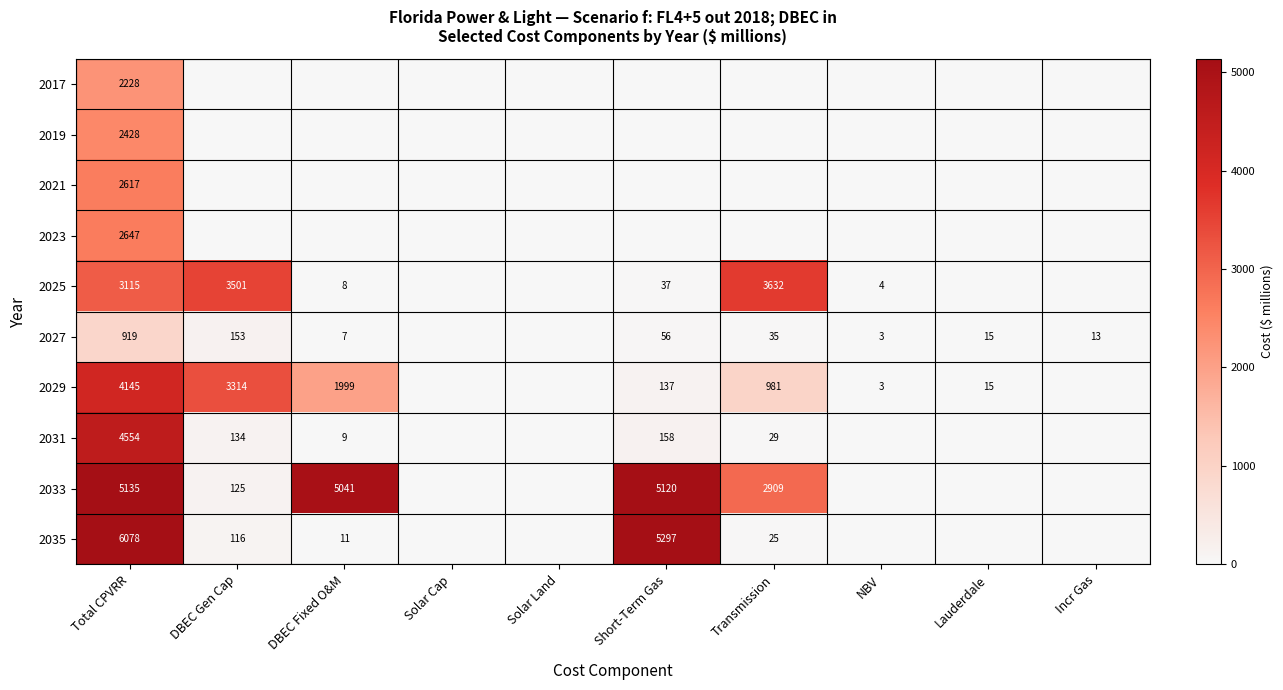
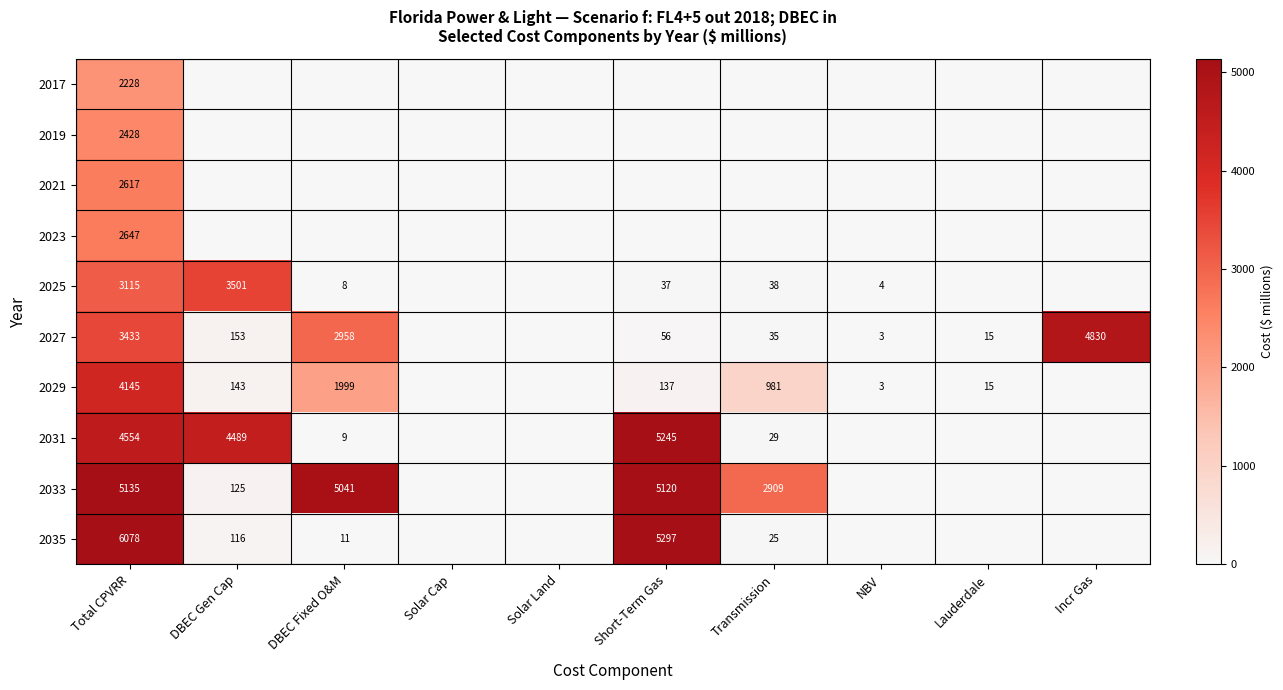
  {
    "2017": {
      "Total CPVRR": 2228
    },
    "2019": {
      "Total CPVRR": 2428
    },
    "2021": {
      "Total CPVRR": 2617
    },
    "2023": {
      "Total CPVRR": 2647
    },
    "2025": {
      "Total CPVRR": 3115,
      "DBEC Gen Cap": 3501,
      "DBEC Fixed O&M": 8,
      "Short-Term Gas": 37,
-     "Transmission": 3632,
+     "Transmission": 38,
      "NBV": 4
    },
    "2027": {
-     "Total CPVRR": 919,
+     "Total CPVRR": 3433,
      "DBEC Gen Cap": 153,
-     "DBEC Fixed O&M": 7,
+     "DBEC Fixed O&M": 2958,
      "Short-Term Gas": 56,
      "Transmission": 35,
      "NBV": 3,
      "Lauderdale": 15,
-     "Incr Gas": 13
+     "Incr Gas": 4830
    },
    "2029": {
      "Total CPVRR": 4145,
-     "DBEC Gen Cap": 3314,
+     "DBEC Gen Cap": 143,
      "DBEC Fixed O&M": 1999,
      "Short-Term Gas": 137,
      "Transmission": 981,
      "NBV": 3,
      "Lauderdale": 15
    },
    "2031": {
      "Total CPVRR": 4554,
-     "DBEC Gen Cap": 134,
+     "DBEC Gen Cap": 4489,
      "DBEC Fixed O&M": 9,
-     "Short-Term Gas": 158,
+     "Short-Term Gas": 5245,
      "Transmission": 29
    },
    "2033": {
      "Total CPVRR": 5135,
      "DBEC Gen Cap": 125,
      "DBEC Fixed O&M": 5041,
      "Short-Term Gas": 5120,
      "Transmission": 2909
    },
    "2035": {
      "Total CPVRR": 6078,
      "DBEC Gen Cap": 116,
      "DBEC Fixed O&M": 11,
      "Short-Term Gas": 5297,
      "Transmission": 25
    }
  }
